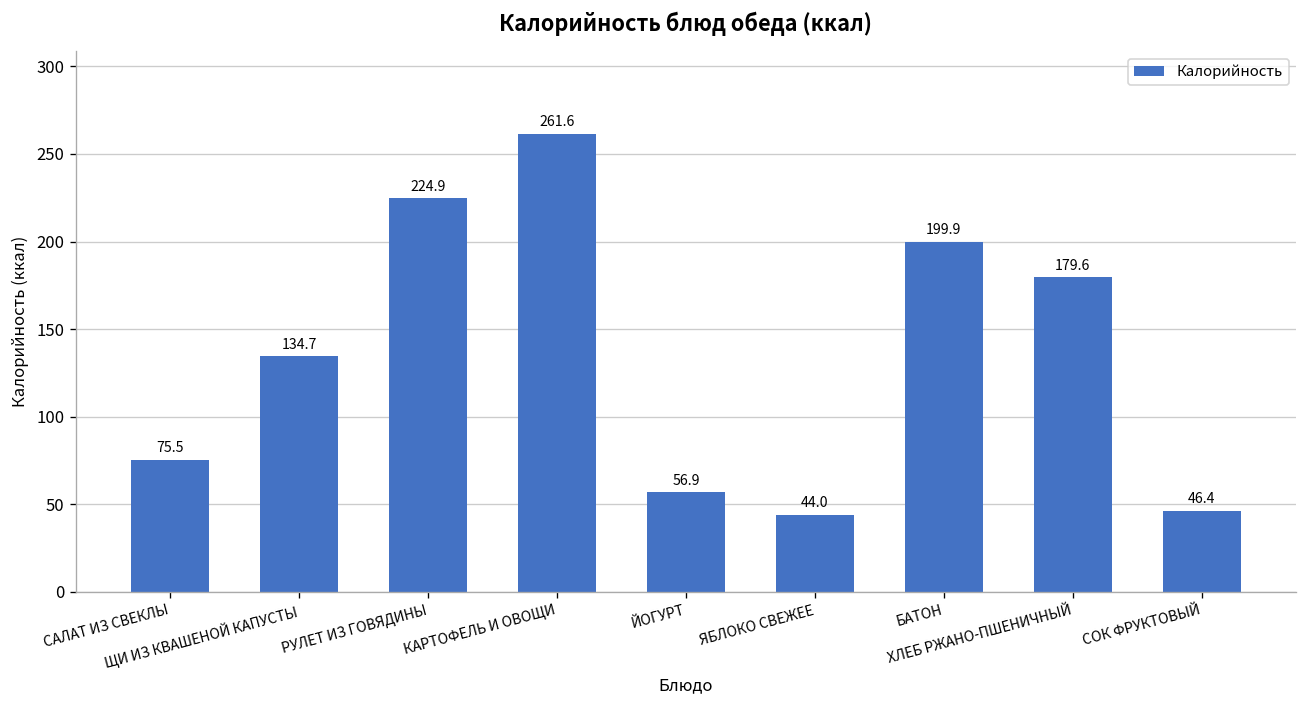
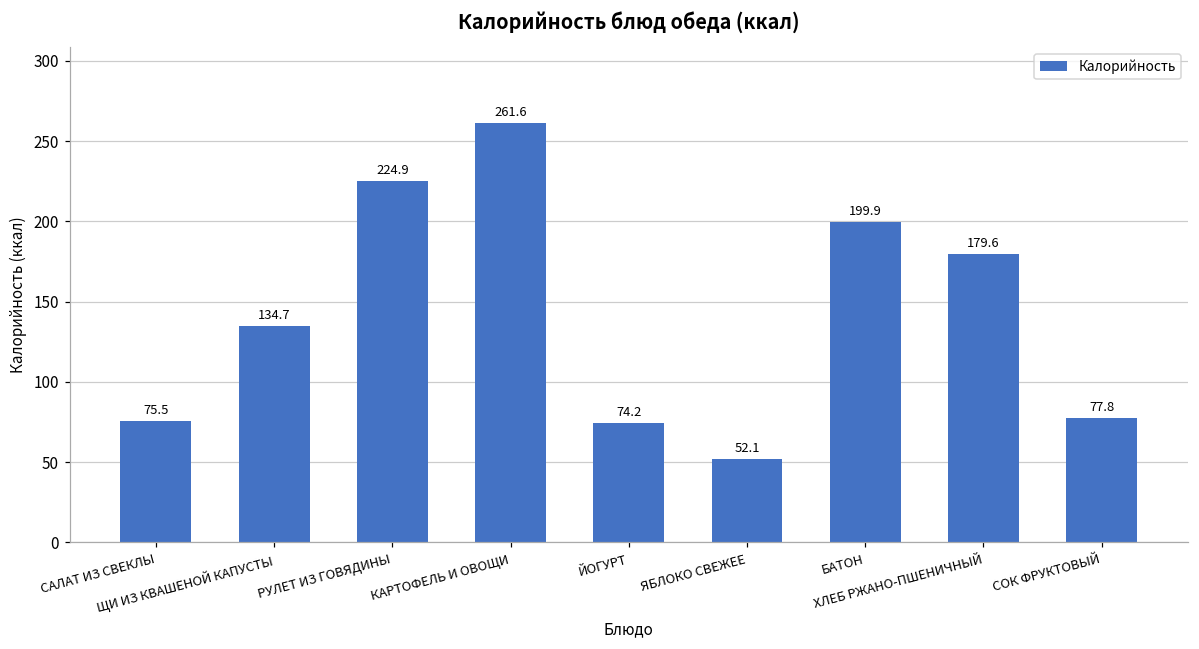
  {
    "САЛАТ ИЗ СВЕКЛЫ": 75.5,
    "ЩИ ИЗ КВАШЕНОЙ КАПУСТЫ": 134.7,
    "РУЛЕТ ИЗ ГОВЯДИНЫ": 224.9,
    "КАРТОФЕЛЬ И ОВОЩИ": 261.6,
-   "ЙОГУРТ": 56.9,
-   "ЯБЛОКО СВЕЖЕЕ": 44.0,
+   "ЙОГУРТ": 74.2,
+   "ЯБЛОКО СВЕЖЕЕ": 52.1,
    "БАТОН": 199.9,
    "ХЛЕБ РЖАНО-ПШЕНИЧНЫЙ": 179.6,
-   "СОК ФРУКТОВЫЙ": 46.4
+   "СОК ФРУКТОВЫЙ": 77.8
  }
